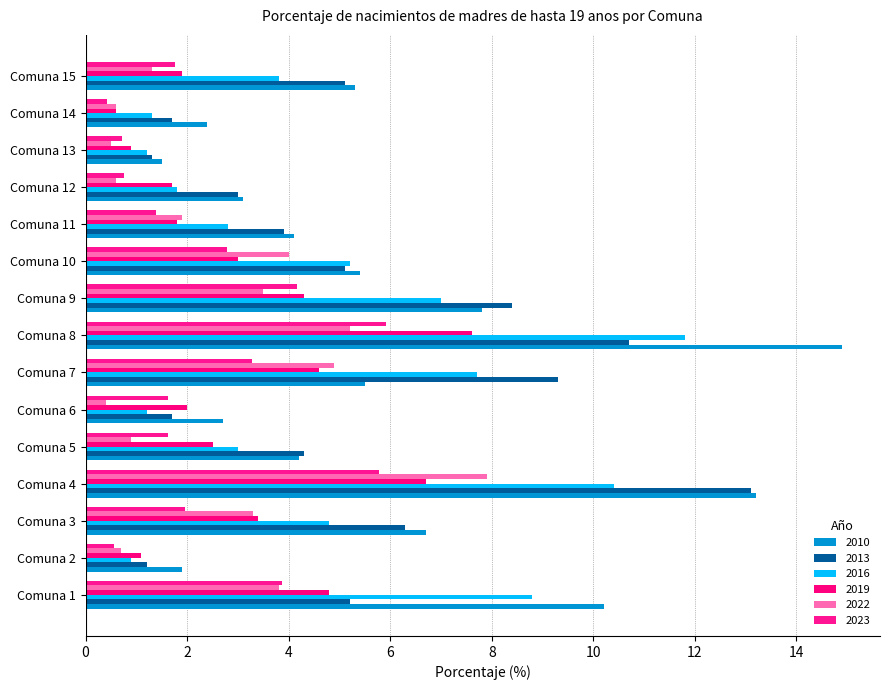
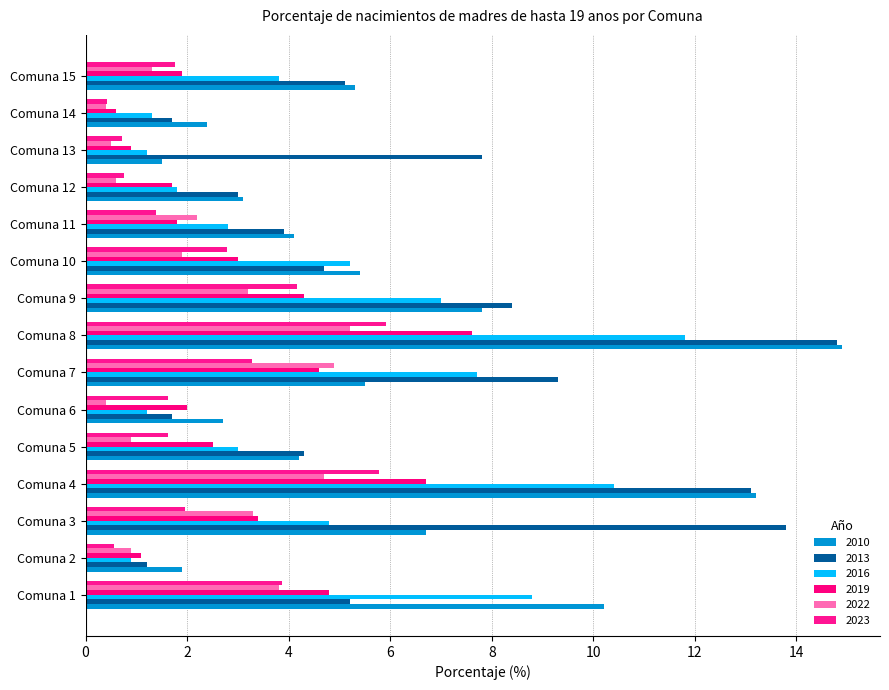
  {
    "2013": {
      "Comuna 15": 5.1,
      "Comuna 14": 1.7,
-     "Comuna 13": 1.3,
+     "Comuna 13": 7.8,
      "Comuna 12": 3.0,
      "Comuna 11": 3.9,
-     "Comuna 10": 5.1,
+     "Comuna 10": 4.7,
      "Comuna 9": 8.4,
-     "Comuna 8": 10.7,
+     "Comuna 8": 14.8,
      "Comuna 7": 9.3,
      "Comuna 6": 1.7,
      "Comuna 5": 4.3,
      "Comuna 4": 13.1,
-     "Comuna 3": 6.3,
+     "Comuna 3": 13.8,
      "Comuna 2": 1.2,
      "Comuna 1": 5.2
    },
    "2022": {
      "Comuna 15": 1.3,
-     "Comuna 14": 0.6,
+     "Comuna 14": 0.4,
      "Comuna 13": 0.5,
      "Comuna 12": 0.6,
-     "Comuna 11": 1.9,
-     "Comuna 10": 4.0,
-     "Comuna 9": 3.5,
+     "Comuna 11": 2.2,
+     "Comuna 10": 1.9,
+     "Comuna 9": 3.2,
      "Comuna 8": 5.2,
      "Comuna 7": 4.9,
      "Comuna 6": 0.4,
      "Comuna 5": 0.9,
-     "Comuna 4": 7.9,
+     "Comuna 4": 4.7,
      "Comuna 3": 3.3,
-     "Comuna 2": 0.7,
+     "Comuna 2": 0.9,
      "Comuna 1": 3.8
    }
  }
